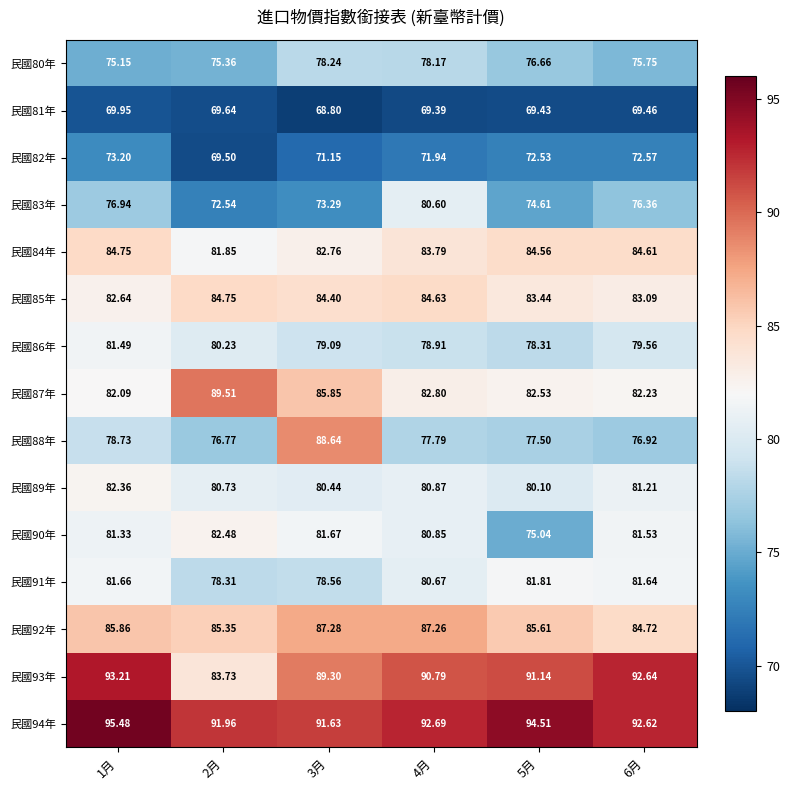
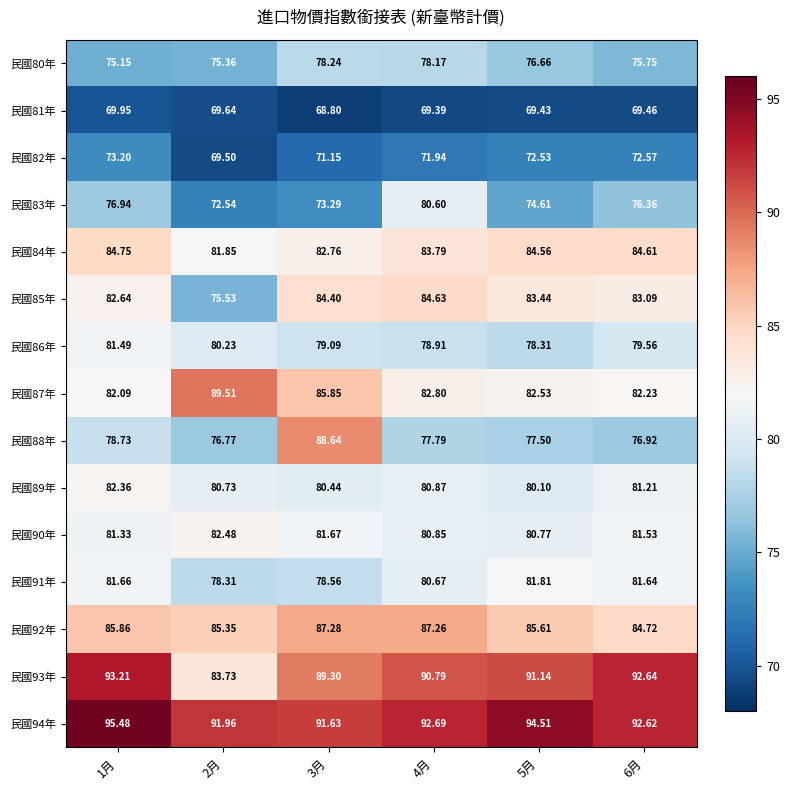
  {
    "民國80年": {
      "1月": 75.15,
      "2月": 75.36,
      "3月": 78.24,
      "4月": 78.17,
      "5月": 76.66,
      "6月": 75.75
    },
    "民國81年": {
      "1月": 69.95,
      "2月": 69.64,
      "3月": 68.80,
      "4月": 69.39,
      "5月": 69.43,
      "6月": 69.46
    },
    "民國82年": {
      "1月": 73.20,
      "2月": 69.50,
      "3月": 71.15,
      "4月": 71.94,
      "5月": 72.53,
      "6月": 72.57
    },
    "民國83年": {
      "1月": 76.94,
      "2月": 72.54,
      "3月": 73.29,
      "4月": 80.60,
      "5月": 74.61,
      "6月": 76.36
    },
    "民國84年": {
      "1月": 84.75,
      "2月": 81.85,
      "3月": 82.76,
      "4月": 83.79,
      "5月": 84.56,
      "6月": 84.61
    },
    "民國85年": {
      "1月": 82.64,
-     "2月": 84.75,
+     "2月": 75.53,
      "3月": 84.40,
      "4月": 84.63,
      "5月": 83.44,
      "6月": 83.09
    },
    "民國86年": {
      "1月": 81.49,
      "2月": 80.23,
      "3月": 79.09,
      "4月": 78.91,
      "5月": 78.31,
      "6月": 79.56
    },
    "民國87年": {
      "1月": 82.09,
      "2月": 89.51,
      "3月": 85.85,
      "4月": 82.80,
      "5月": 82.53,
      "6月": 82.23
    },
    "民國88年": {
      "1月": 78.73,
      "2月": 76.77,
      "3月": 88.64,
      "4月": 77.79,
      "5月": 77.50,
      "6月": 76.92
    },
    "民國89年": {
      "1月": 82.36,
      "2月": 80.73,
      "3月": 80.44,
      "4月": 80.87,
      "5月": 80.10,
      "6月": 81.21
    },
    "民國90年": {
      "1月": 81.33,
      "2月": 82.48,
      "3月": 81.67,
      "4月": 80.85,
-     "5月": 75.04,
+     "5月": 80.77,
      "6月": 81.53
    },
    "民國91年": {
      "1月": 81.66,
      "2月": 78.31,
      "3月": 78.56,
      "4月": 80.67,
      "5月": 81.81,
      "6月": 81.64
    },
    "民國92年": {
      "1月": 85.86,
      "2月": 85.35,
      "3月": 87.28,
      "4月": 87.26,
      "5月": 85.61,
      "6月": 84.72
    },
    "民國93年": {
      "1月": 93.21,
      "2月": 83.73,
      "3月": 89.30,
      "4月": 90.79,
      "5月": 91.14,
      "6月": 92.64
    },
    "民國94年": {
      "1月": 95.48,
      "2月": 91.96,
      "3月": 91.63,
      "4月": 92.69,
      "5月": 94.51,
      "6月": 92.62
    }
  }
